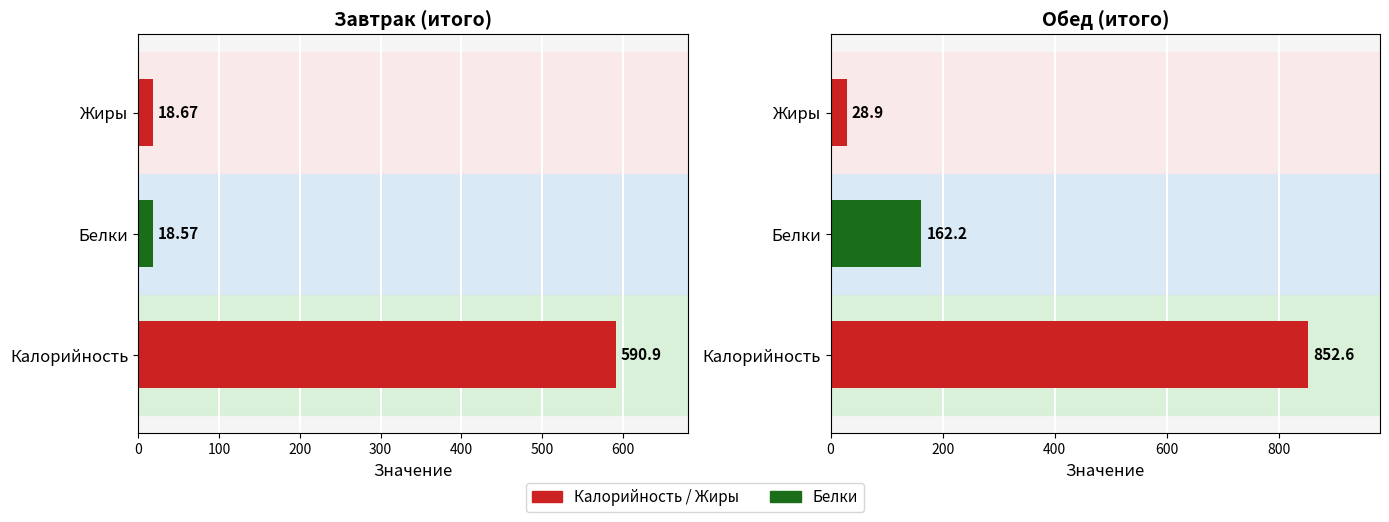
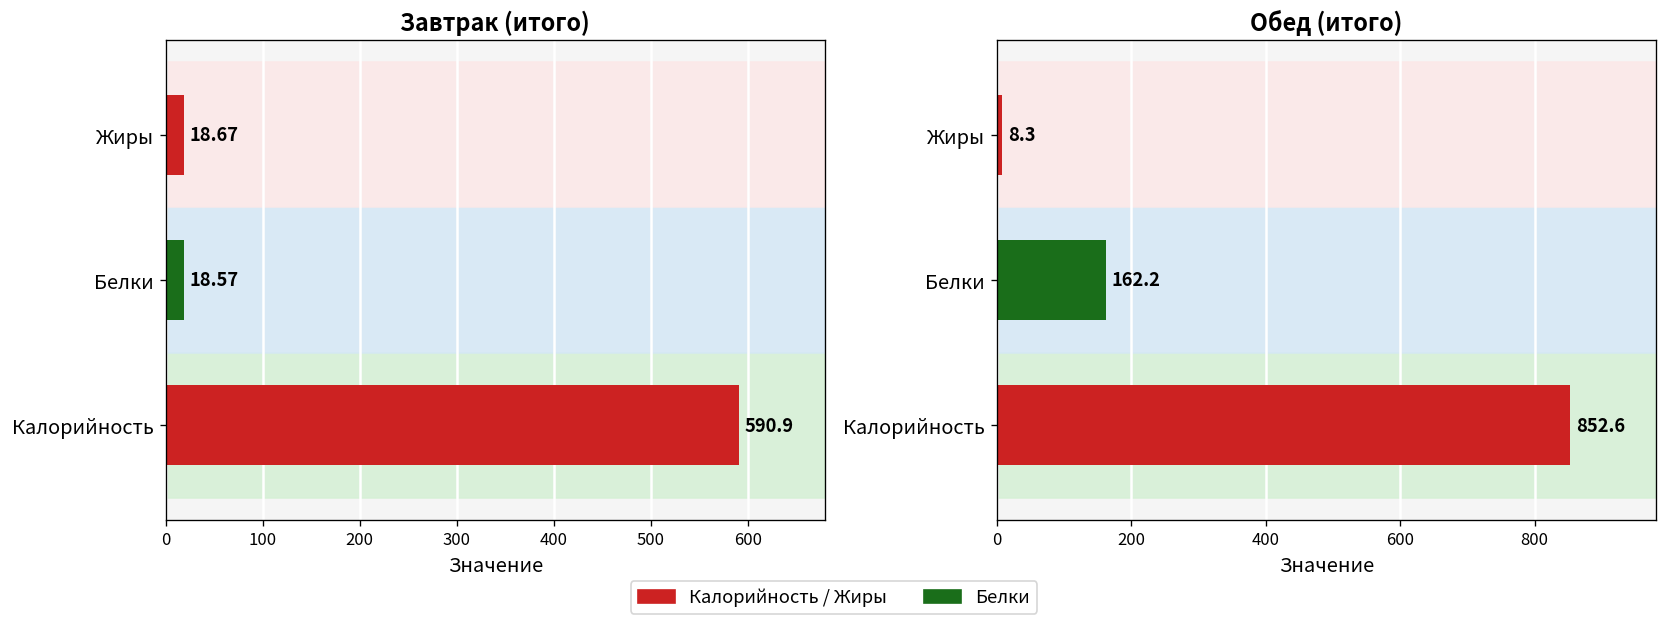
  {
    "Завтрак (итого)": {
      "Белки": {
        "Белки": 18.57
      }
    },
    "Обед (итого)": {
-     "Жиры": 28.9,
+     "Жиры": 8.3,
      "Белки": 162.2,
      "Калорийность": 852.6
    }
  }
